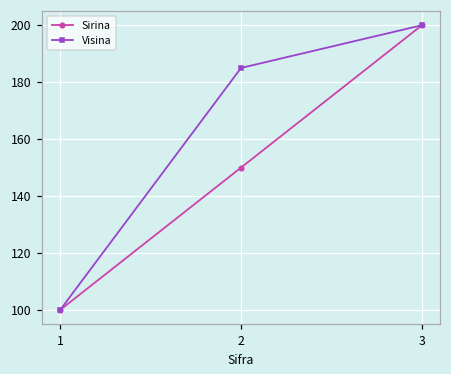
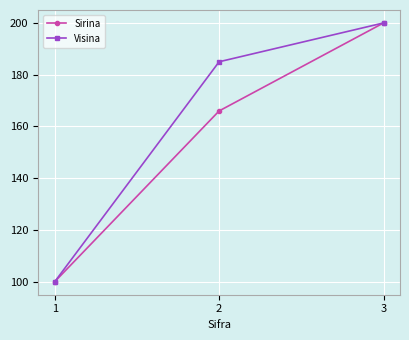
  {
    "Sirina": {
-     "2": 150
+     "2": 166
    },
    "Visina": {
      "2": 185
    }
  }
